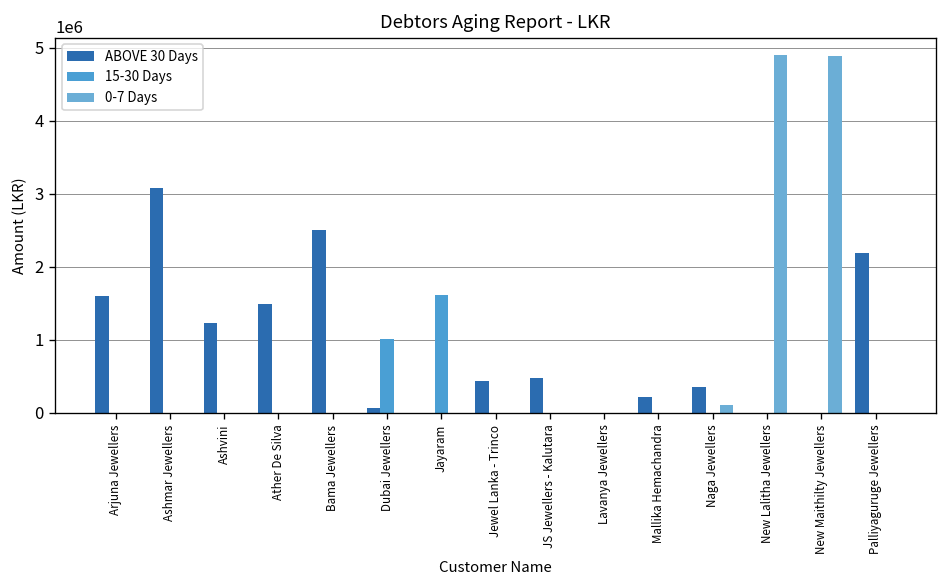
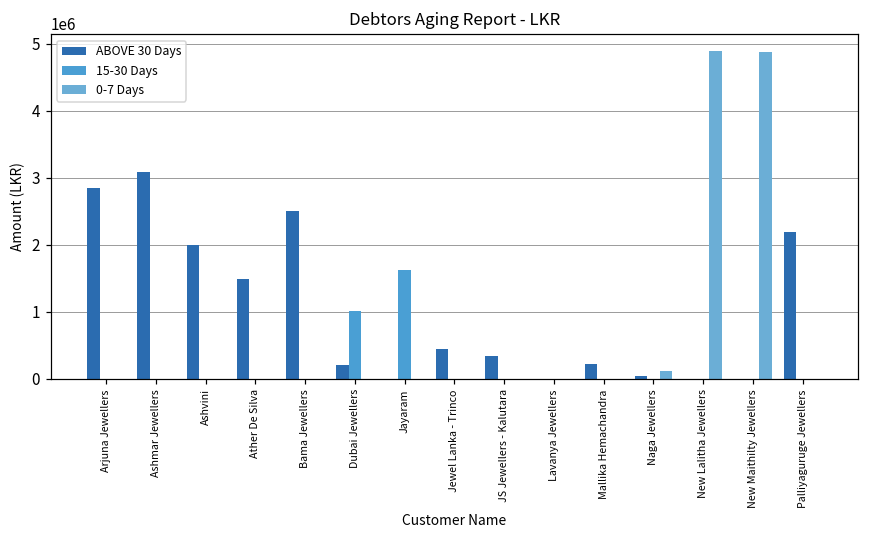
  {
    "ABOVE 30 Days": {
-     "Arjuna Jewellers": 1600000,
+     "Arjuna Jewellers": 2800000,
      "Ashmar Jewellers": 3100000,
-     "Ashvini": 1200000,
+     "Ashvini": 2000000,
      "Ather De Silva": 1500000,
      "Bama Jewellers": 2500000,
-     "Dubai Jewellers": 100000,
+     "Dubai Jewellers": 200000,
      "Jayaram": 0,
      "Jewel Lanka - Trinco": 400000,
-     "JS Jewellers - Kalutara": 500000,
+     "JS Jewellers - Kalutara": 300000,
      "Lavanya Jewellers": 0,
      "Mallika Hemachandra": 200000,
-     "Naga Jewellers": 400000,
+     "Naga Jewellers": 0,
      "New Lalitha Jewellers": 0,
      "New Maithilty Jewellers": 0,
      "Palliyaguruge Jewellers": 2200000
    }
  }
